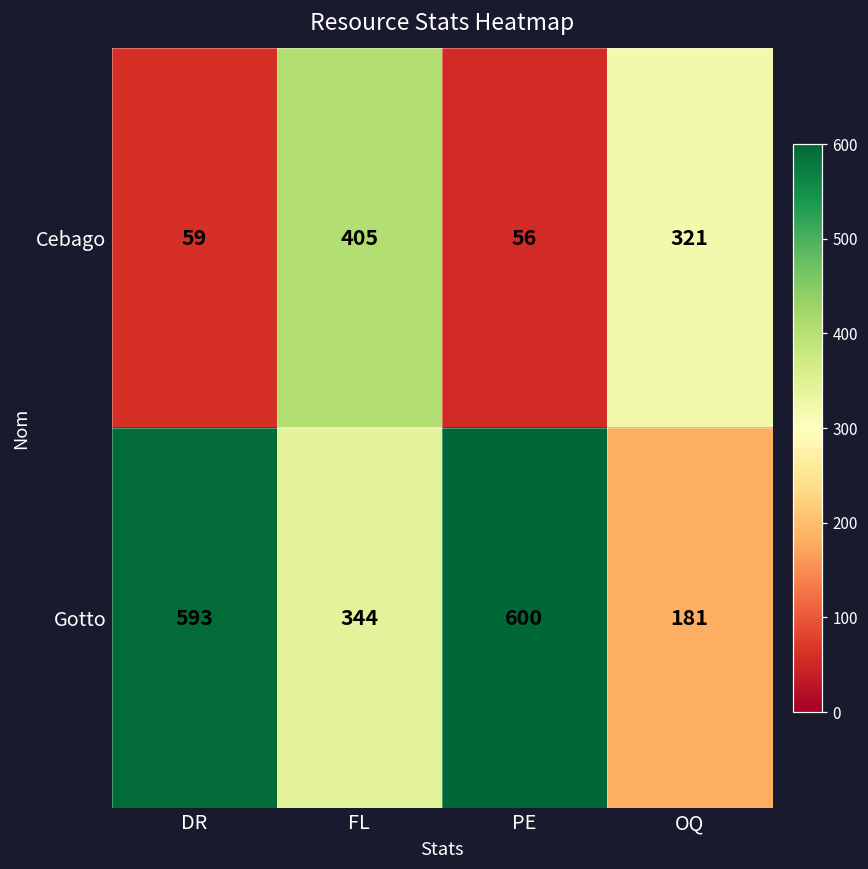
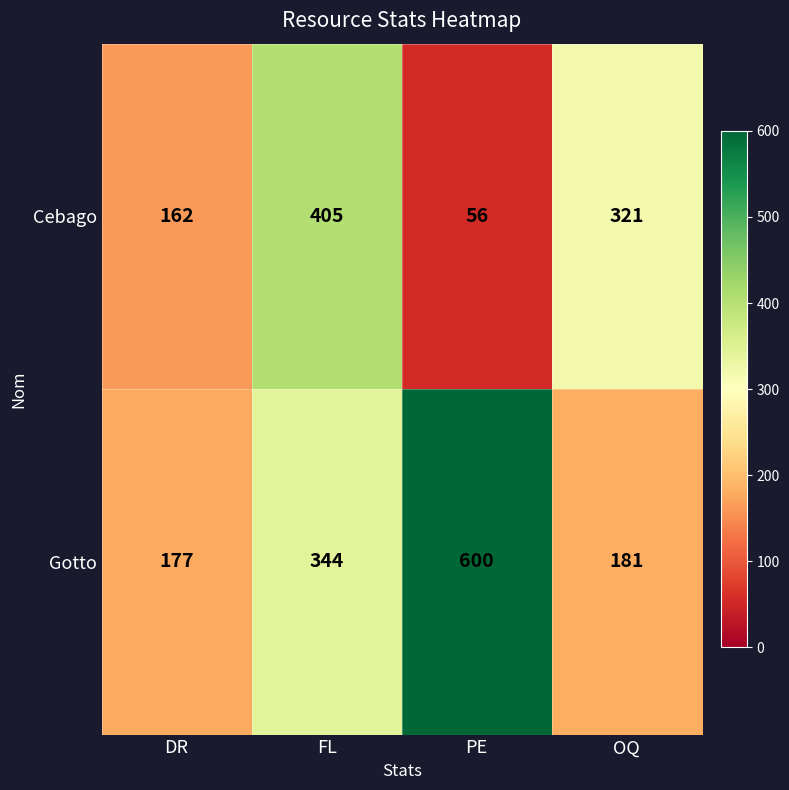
  {
    "Cebago": {
-     "DR": 59,
+     "DR": 162,
      "FL": 405,
      "PE": 56,
      "OQ": 321
    },
    "Gotto": {
-     "DR": 593,
+     "DR": 177,
      "FL": 344,
      "PE": 600,
      "OQ": 181
    }
  }
